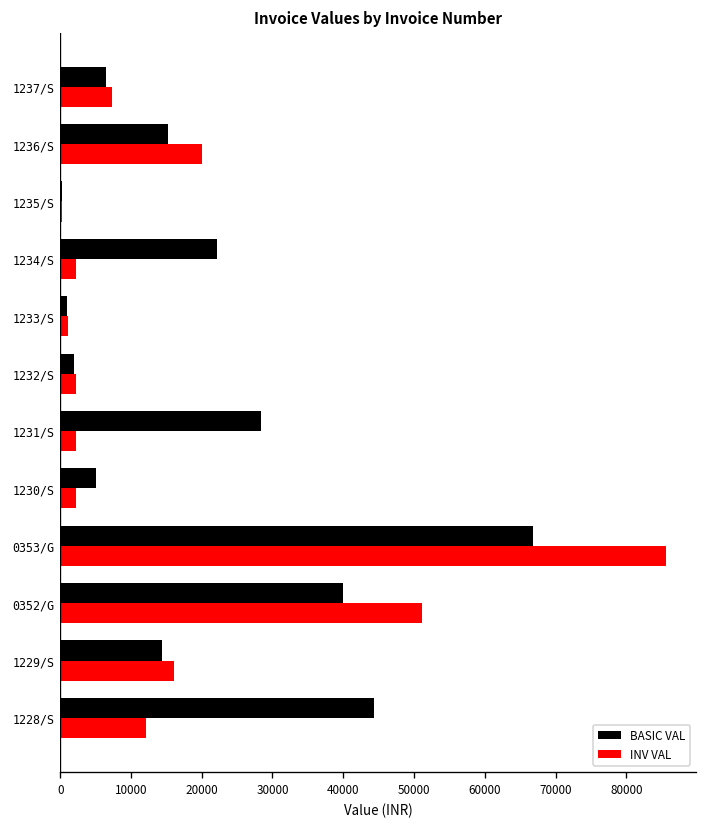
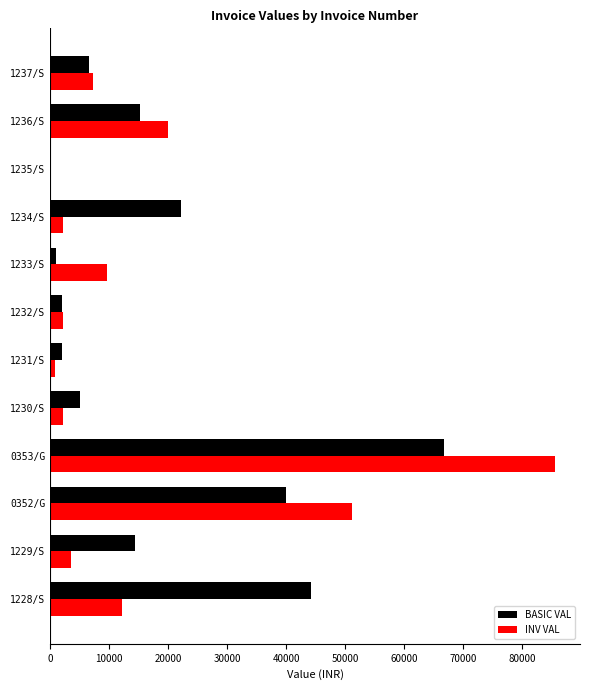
  {
    "BASIC VAL": {
      "1237/S": 7000,
      "1236/S": 15000,
      "1234/S": 22000,
      "1233/S": 1000,
      "1232/S": 2000,
-     "1231/S": 28000,
+     "1231/S": 2000,
      "1230/S": 5000,
      "0353/G": 67000,
      "0352/G": 40000,
      "1229/S": 14000,
      "1228/S": 44000
    },
    "INV VAL": {
      "1237/S": 7000,
      "1236/S": 20000,
      "1234/S": 2000,
-     "1233/S": 1000,
+     "1233/S": 10000,
      "1232/S": 2000,
-     "1231/S": 2000,
+     "1231/S": 1000,
      "1230/S": 2000,
      "0353/G": 86000,
      "0352/G": 51000,
-     "1229/S": 16000,
+     "1229/S": 4000,
      "1228/S": 12000
    }
  }
